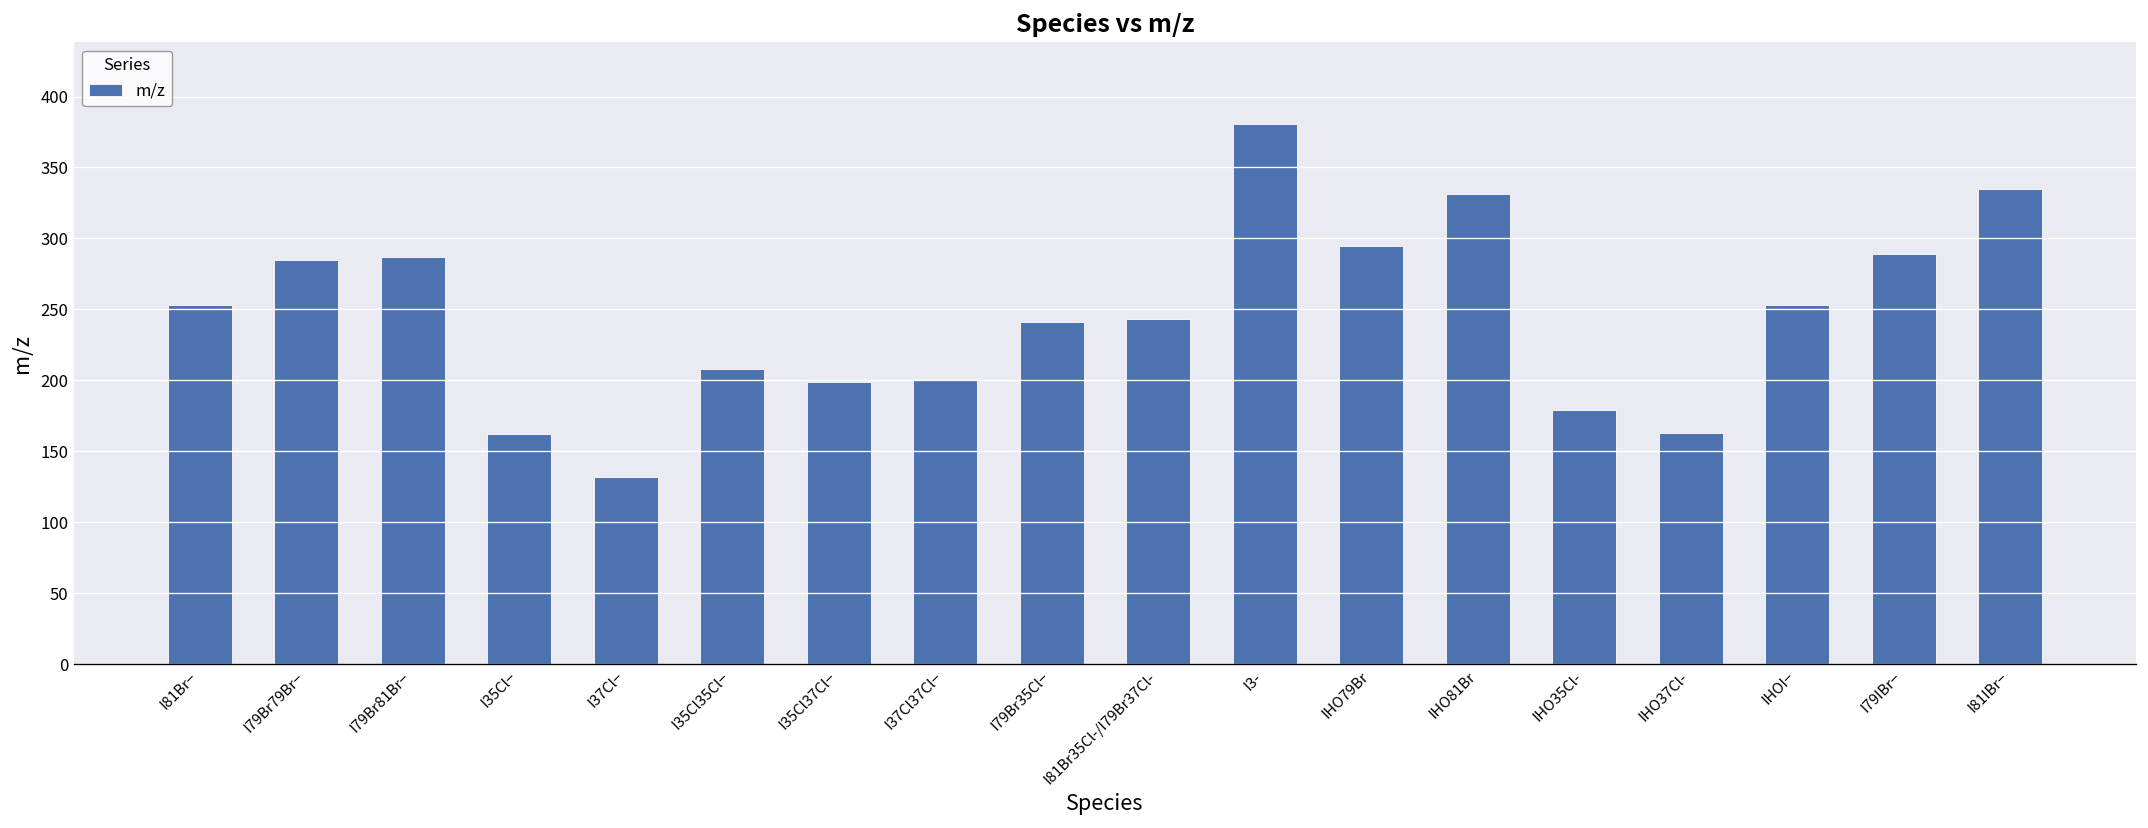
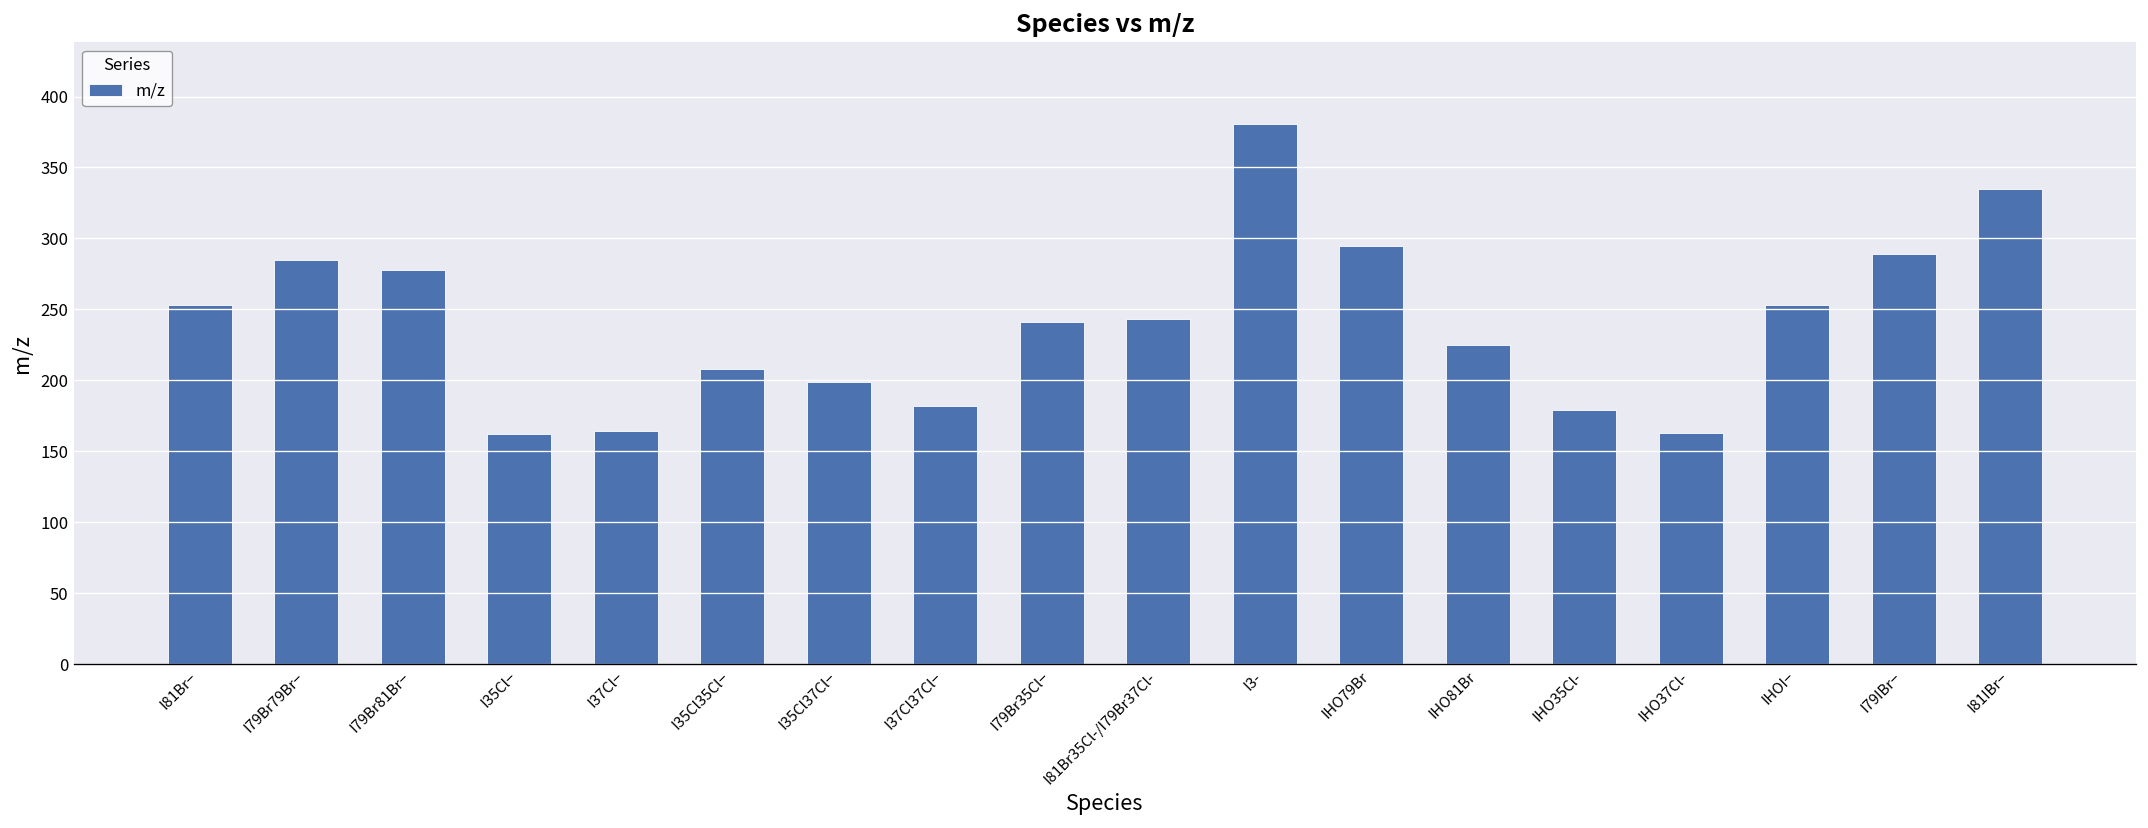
  {
    "I81Br−": 253,
    "I79Br79Br−": 285,
-   "I79Br81Br−": 287,
+   "I79Br81Br−": 278,
    "I35Cl−": 162,
-   "I37Cl−": 132,
+   "I37Cl−": 164,
    "I35Cl35Cl−": 208,
    "I35Cl37Cl−": 199,
-   "I37Cl37Cl−": 201,
+   "I37Cl37Cl−": 182,
    "I79Br35Cl−": 241,
    "I81Br35Cl-/I79Br37Cl-": 243,
    "I3-": 381,
    "IHO79Br": 295,
-   "IHO81Br": 331,
+   "IHO81Br": 225,
    "IHO35Cl-": 179,
    "IHO37Cl-": 163,
    "IHOI−": 253,
    "I79IBr−": 289,
    "I81IBr−": 335
  }
